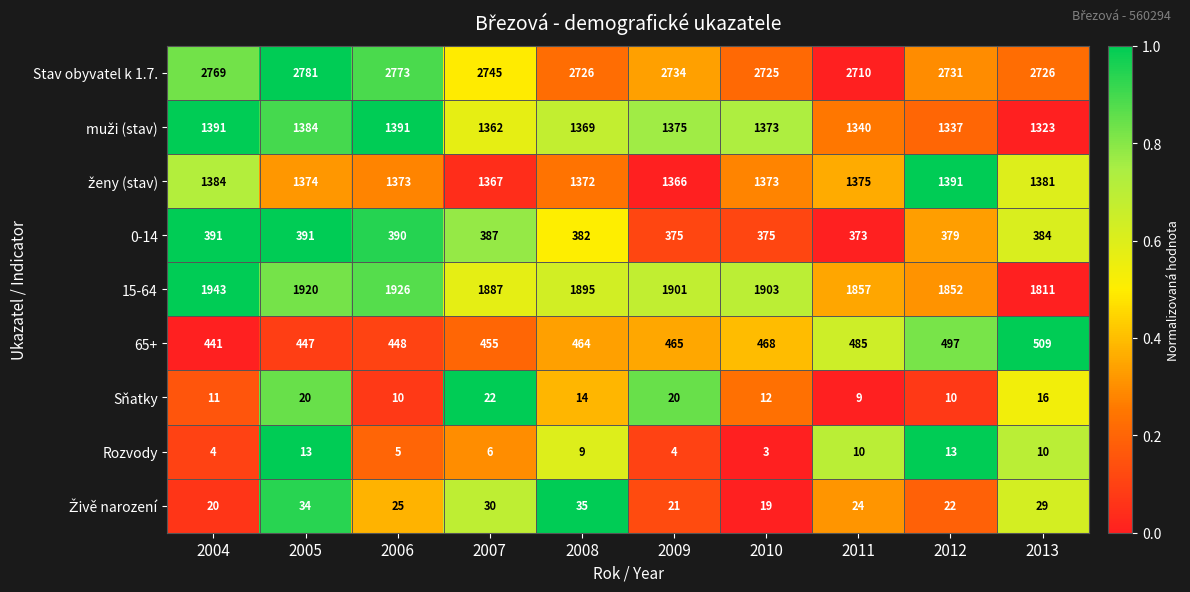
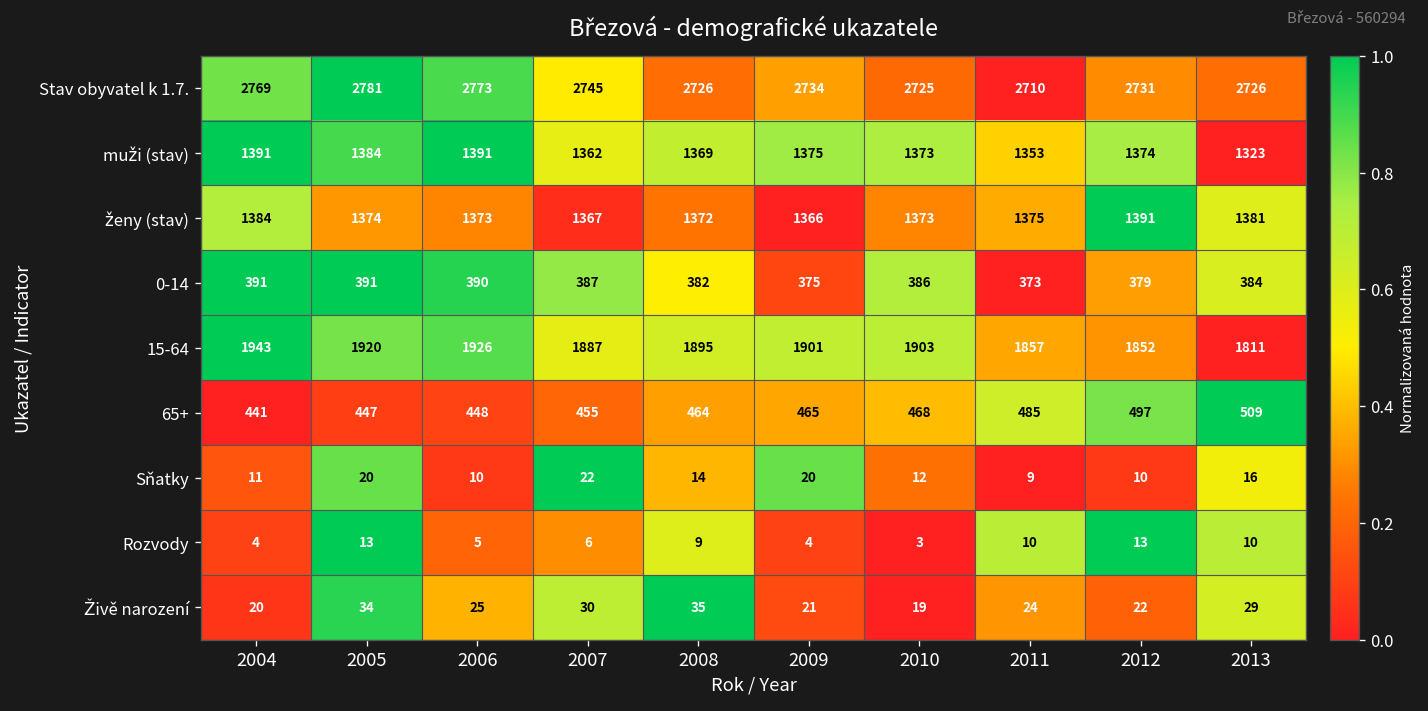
  {
    "Stav obyvatel k 1.7.": {
      "2004": 2769,
      "2005": 2781,
      "2006": 2773,
      "2007": 2745,
      "2008": 2726,
      "2009": 2734,
      "2010": 2725,
      "2011": 2710,
      "2012": 2731,
      "2013": 2726
    },
    "muži (stav)": {
      "2004": 1391,
      "2005": 1384,
      "2006": 1391,
      "2007": 1362,
      "2008": 1369,
      "2009": 1375,
      "2010": 1373,
-     "2011": 1340,
-     "2012": 1337,
+     "2011": 1353,
+     "2012": 1374,
      "2013": 1323
    },
    "ženy (stav)": {
      "2004": 1384,
      "2005": 1374,
      "2006": 1373,
      "2007": 1367,
      "2008": 1372,
      "2009": 1366,
      "2010": 1373,
      "2011": 1375,
      "2012": 1391,
      "2013": 1381
    },
    "0-14": {
      "2004": 391,
      "2005": 391,
      "2006": 390,
      "2007": 387,
      "2008": 382,
      "2009": 375,
-     "2010": 375,
+     "2010": 386,
      "2011": 373,
      "2012": 379,
      "2013": 384
    },
    "15-64": {
      "2004": 1943,
      "2005": 1920,
      "2006": 1926,
      "2007": 1887,
      "2008": 1895,
      "2009": 1901,
      "2010": 1903,
      "2011": 1857,
      "2012": 1852,
      "2013": 1811
    },
    "65+": {
      "2004": 441,
      "2005": 447,
      "2006": 448,
      "2007": 455,
      "2008": 464,
      "2009": 465,
      "2010": 468,
      "2011": 485,
      "2012": 497,
      "2013": 509
    },
    "Sňatky": {
      "2004": 11,
      "2005": 20,
      "2006": 10,
      "2007": 22,
      "2008": 14,
      "2009": 20,
      "2010": 12,
      "2011": 9,
      "2012": 10,
      "2013": 16
    },
    "Rozvody": {
      "2004": 4,
      "2005": 13,
      "2006": 5,
      "2007": 6,
      "2008": 9,
      "2009": 4,
      "2010": 3,
      "2011": 10,
      "2012": 13,
      "2013": 10
    },
    "Živě narození": {
      "2004": 20,
      "2005": 34,
      "2006": 25,
      "2007": 30,
      "2008": 35,
      "2009": 21,
      "2010": 19,
      "2011": 24,
      "2012": 22,
      "2013": 29
    }
  }
